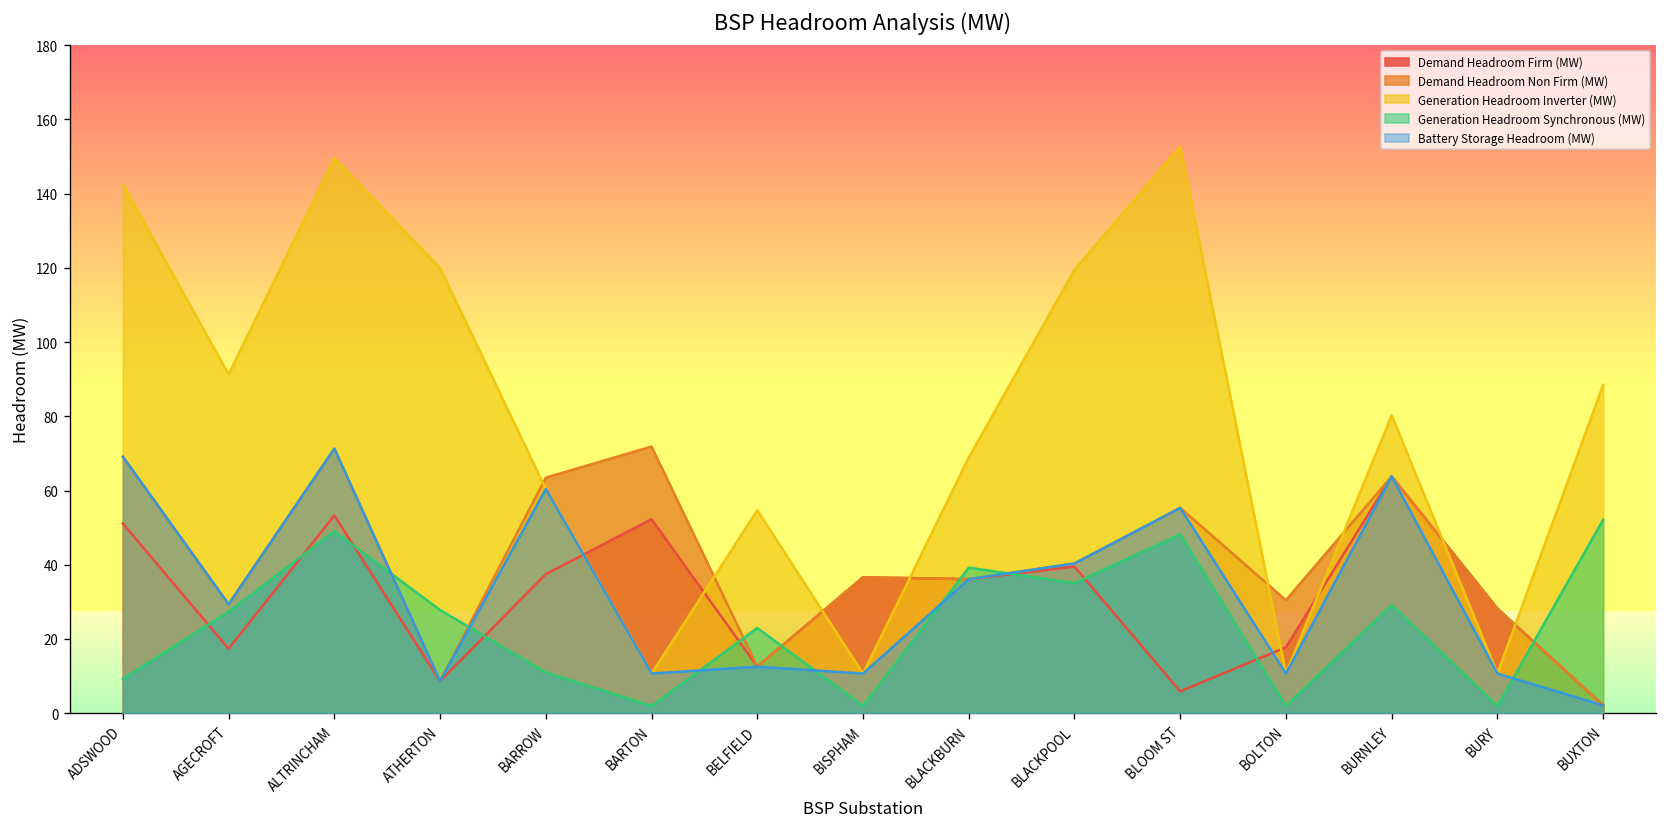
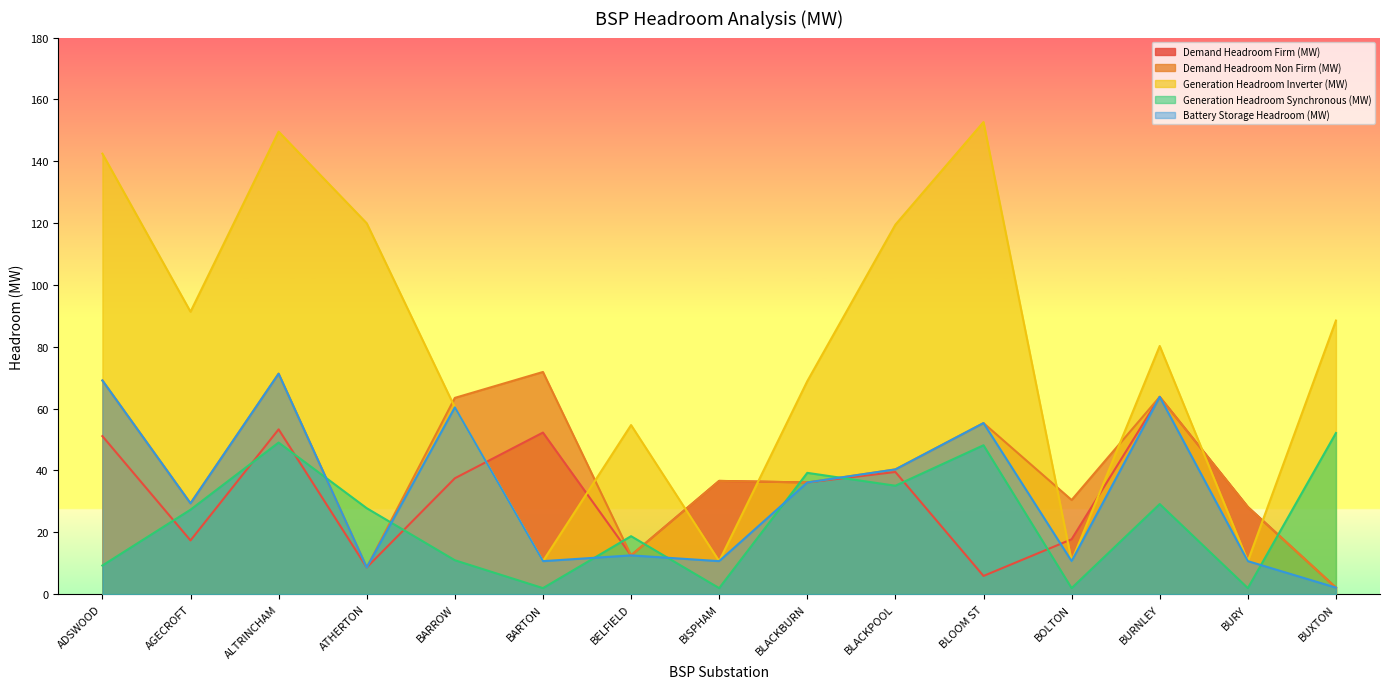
  {
    "Generation Headroom Synchronous (MW)": {
      "ADSWOOD": 9,
      "AGECROFT": 27,
      "ALTRINCHAM": 49,
      "ATHERTON": 28,
      "BARROW": 11,
      "BARTON": 2,
-     "BELFIELD": 23,
+     "BELFIELD": 19,
      "BISPHAM": 2,
      "BLACKBURN": 39,
      "BLACKPOOL": 35,
      "BLOOM ST": 48,
      "BOLTON": 2,
      "BURNLEY": 29,
      "BURY": 2,
      "BUXTON": 52
    }
  }
